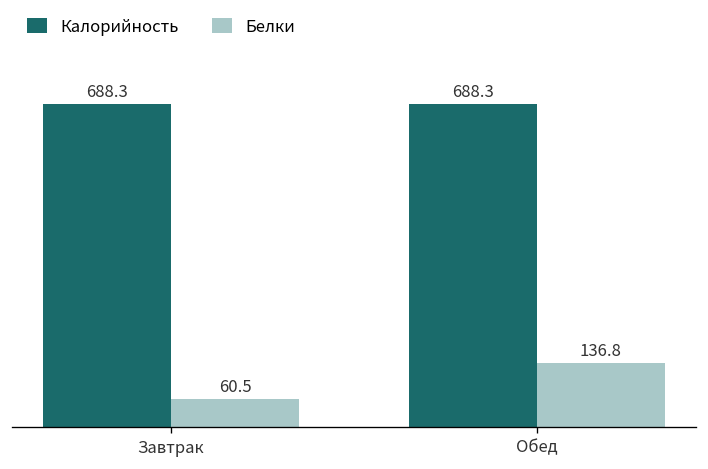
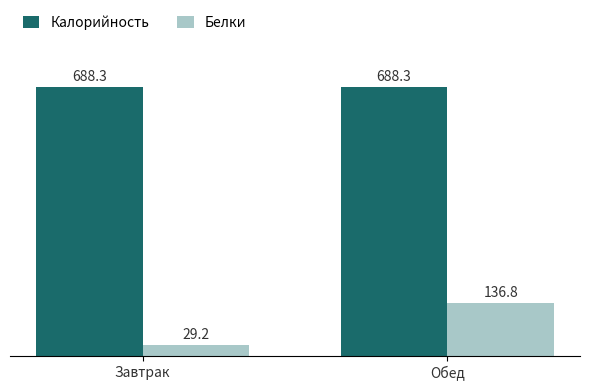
  {
    "Калорийность": {
      "Завтрак": 688.3,
      "Обед": 688.3
    },
    "Белки": {
-     "Завтрак": 60.5,
+     "Завтрак": 29.2,
      "Обед": 136.8
    }
  }
